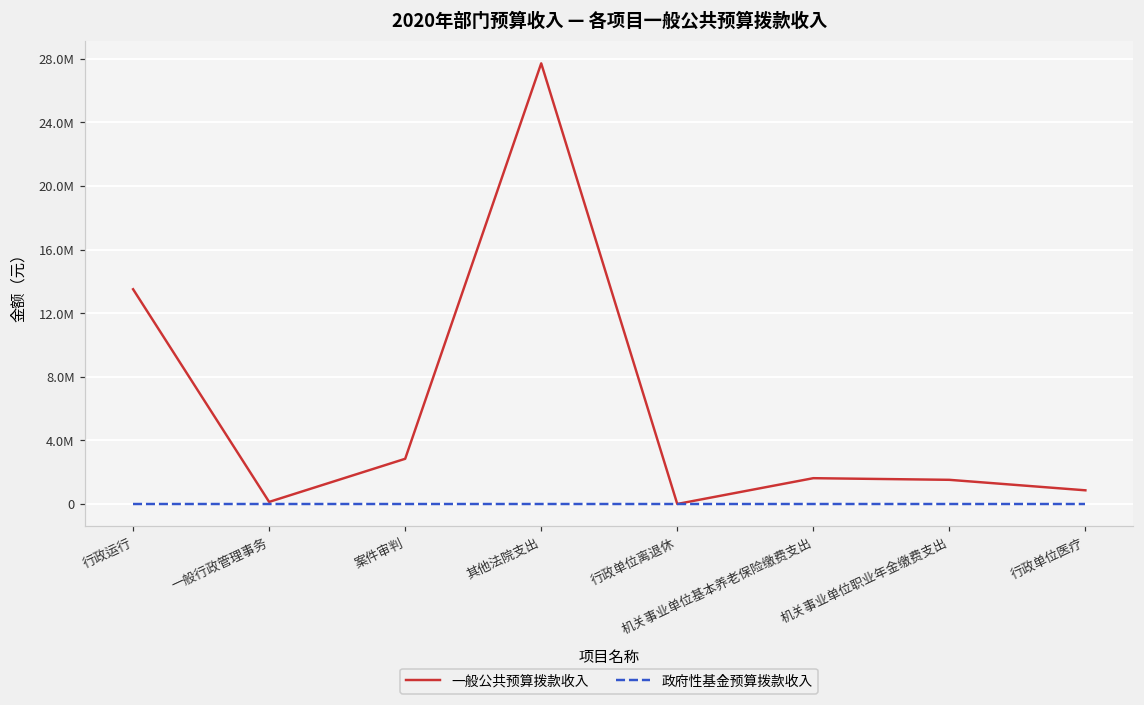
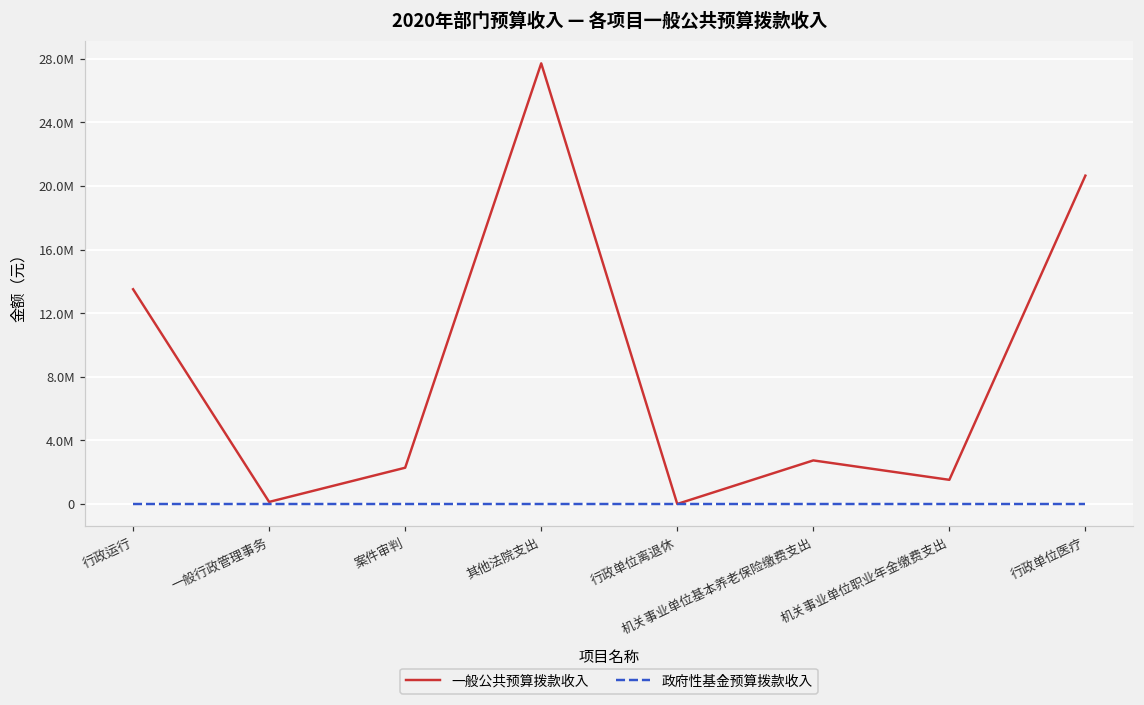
  {
    "一般公共预算拨款收入": {
      "行政运行": 13500000,
-     "案件审判": 2800000,
+     "案件审判": 2300000,
      "其他法院支出": 27700000,
-     "机关事业单位基本养老保险缴费支出": 1600000,
+     "机关事业单位基本养老保险缴费支出": 2700000,
      "机关事业单位职业年金缴费支出": 1500000,
-     "行政单位医疗": 900000
+     "行政单位医疗": 20700000
    },
    "政府性基金预算拨款收入": {
      "行政运行": 0,
      "案件审判": 0,
      "其他法院支出": 0,
      "机关事业单位基本养老保险缴费支出": 0,
      "机关事业单位职业年金缴费支出": 0,
      "行政单位医疗": 0
    }
  }
